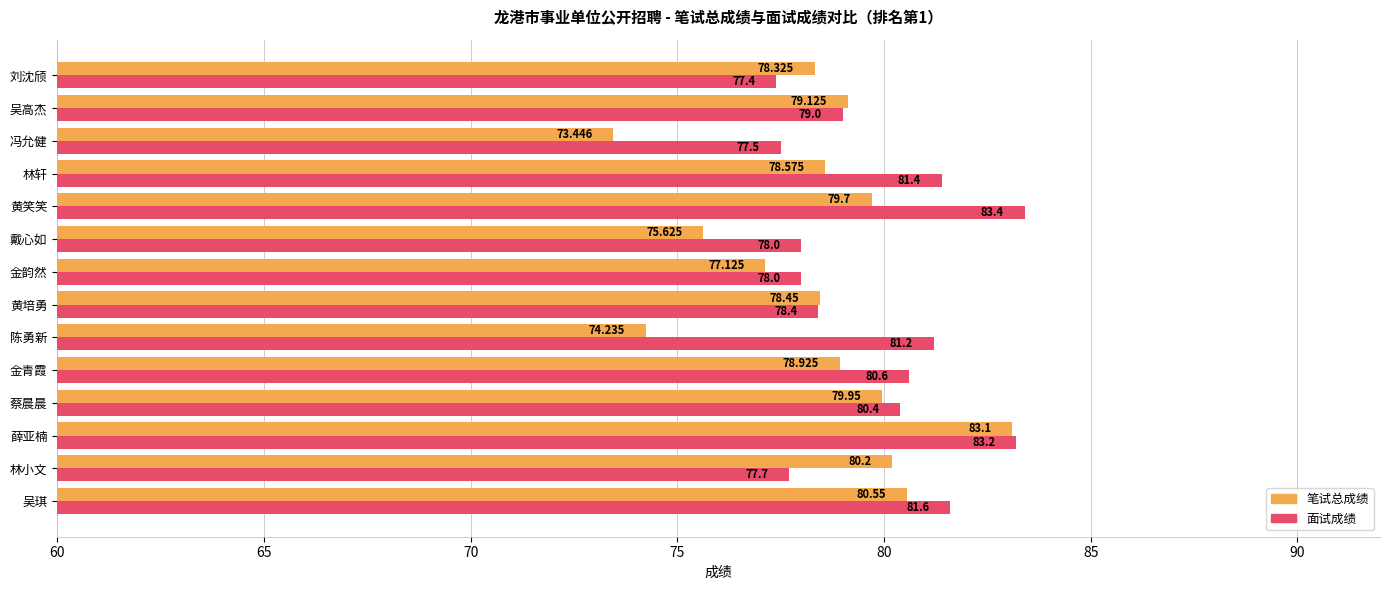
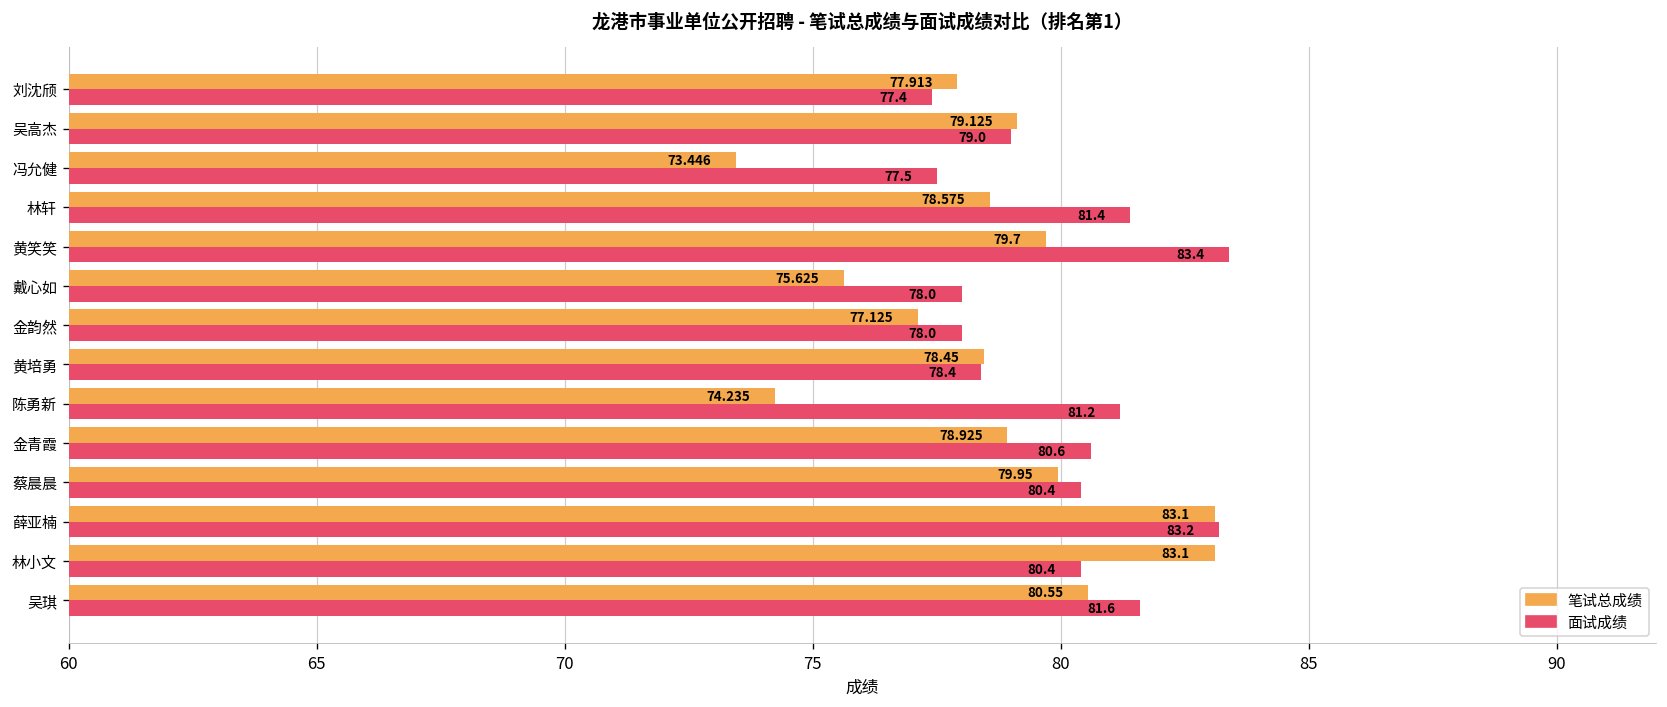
  {
    "笔试总成绩": {
-     "刘沈颀": 78.325,
+     "刘沈颀": 77.913,
      "吴高杰": 79.125,
      "冯允健": 73.446,
      "林轩": 78.575,
      "黄笑笑": 79.7,
      "戴心如": 75.625,
      "金韵然": 77.125,
      "黄培勇": 78.45,
      "陈勇新": 74.235,
      "金青霞": 78.925,
      "蔡晨晨": 79.95,
      "薛亚楠": 83.1,
-     "林小文": 80.2,
+     "林小文": 83.1,
      "吴琪": 80.55
    },
    "面试成绩": {
      "刘沈颀": 77.4,
      "吴高杰": 79.0,
      "冯允健": 77.5,
      "林轩": 81.4,
      "黄笑笑": 83.4,
      "戴心如": 78.0,
      "金韵然": 78.0,
      "黄培勇": 78.4,
      "陈勇新": 81.2,
      "金青霞": 80.6,
      "蔡晨晨": 80.4,
      "薛亚楠": 83.2,
-     "林小文": 77.7,
+     "林小文": 80.4,
      "吴琪": 81.6
    }
  }
